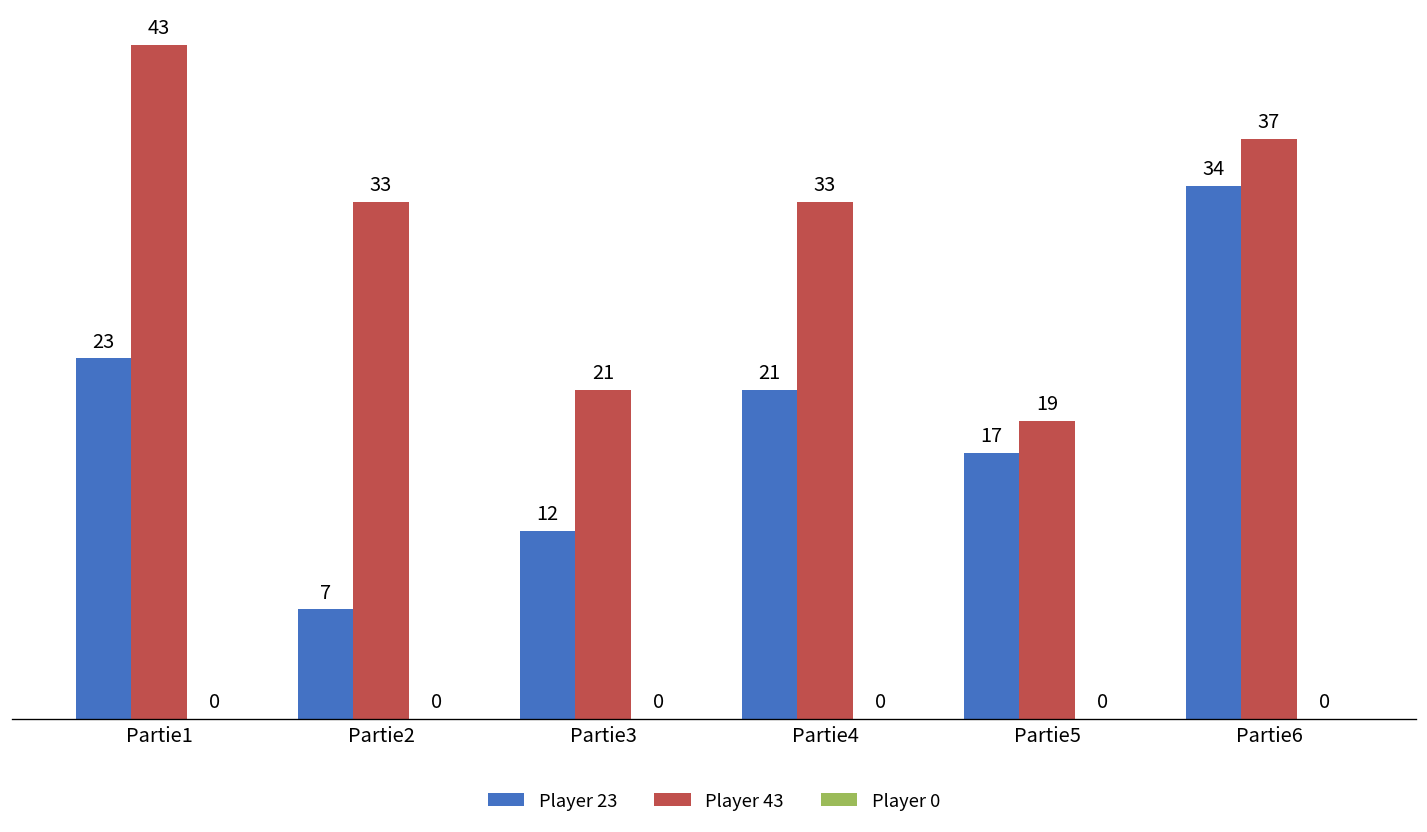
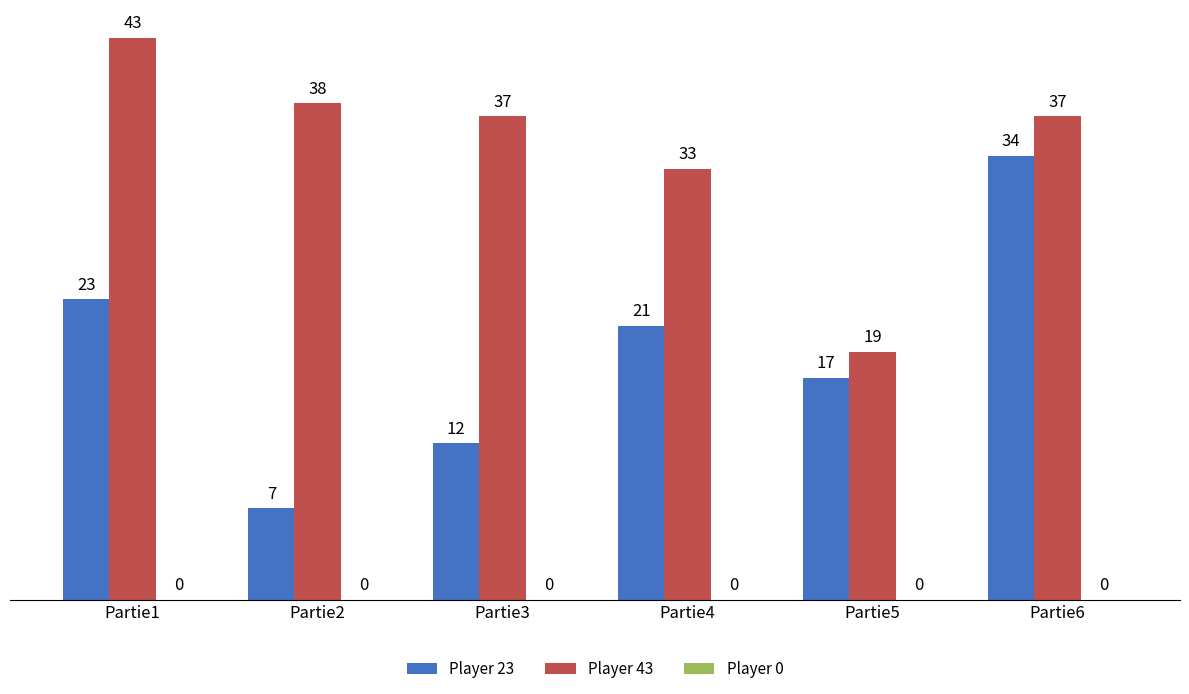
  {
    "Player 23": {
      "Partie1": 23,
      "Partie2": 7,
      "Partie3": 12,
      "Partie4": 21,
      "Partie5": 17,
      "Partie6": 34
    },
    "Player 43": {
      "Partie1": 43,
-     "Partie2": 33,
-     "Partie3": 21,
+     "Partie2": 38,
+     "Partie3": 37,
      "Partie4": 33,
      "Partie5": 19,
      "Partie6": 37
    },
    "Player 0": {
      "Partie1": 0,
      "Partie2": 0,
      "Partie3": 0,
      "Partie4": 0,
      "Partie5": 0,
      "Partie6": 0
    }
  }
